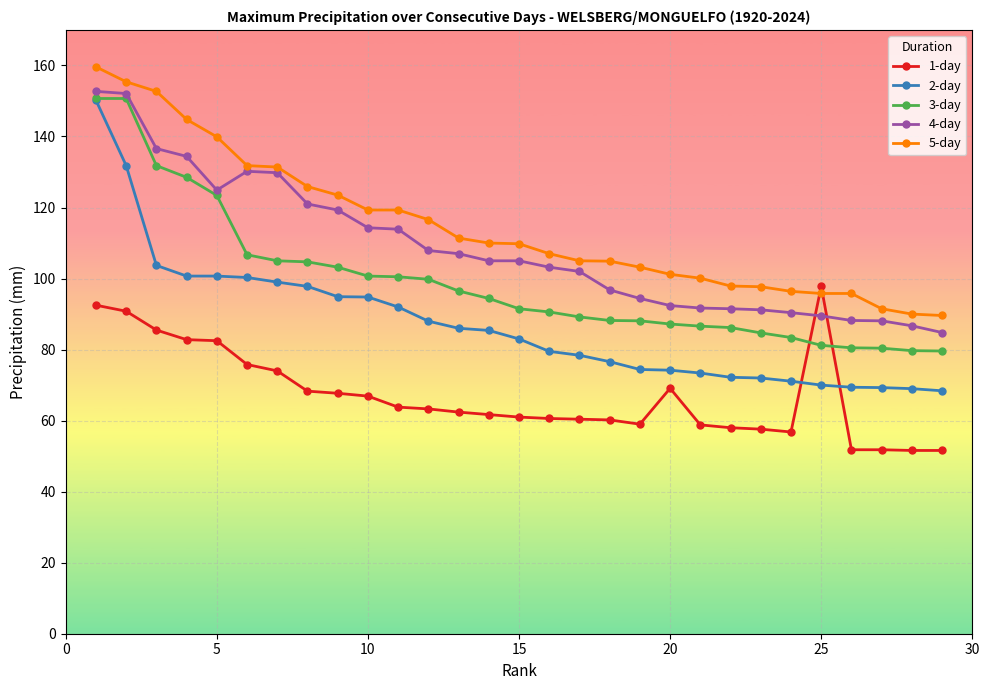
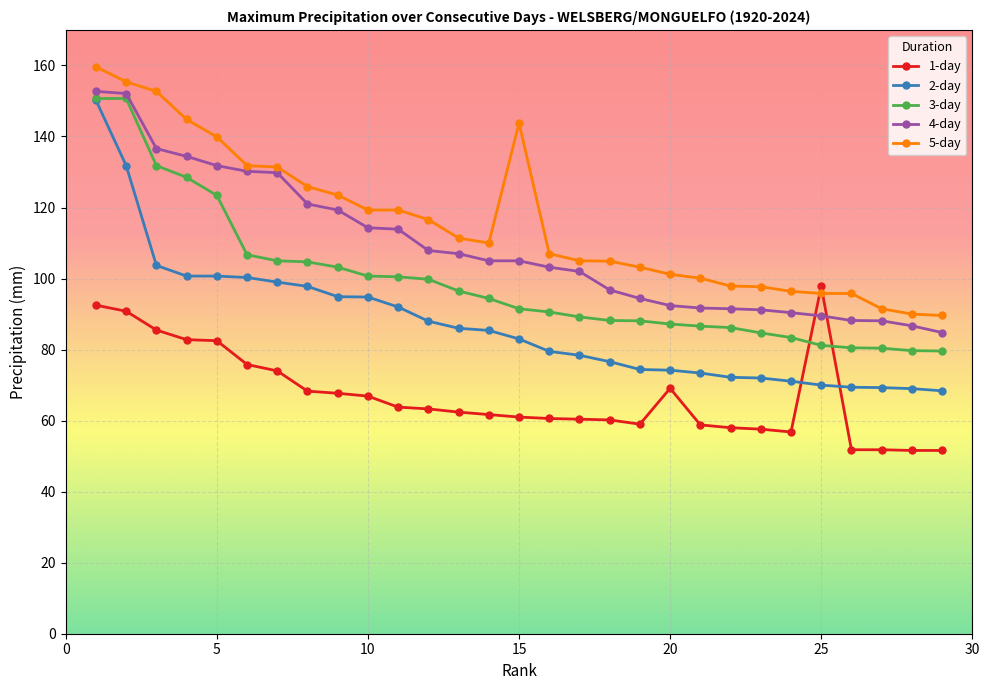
  {
    "1-day": {
      "5": 83,
      "10": 67,
      "15": 61,
      "20": 69,
      "25": 98
    },
    "2-day": {
      "5": 101,
      "10": 95,
      "15": 83,
      "20": 74,
      "25": 70
    },
    "3-day": {
      "5": 123,
      "10": 101,
      "15": 92,
      "20": 87,
      "25": 81
    },
    "4-day": {
-     "5": 125,
+     "5": 132,
      "10": 114,
      "15": 105,
      "20": 92,
      "25": 90
    },
    "5-day": {
      "5": 140,
      "10": 119,
-     "15": 110,
+     "15": 144,
      "20": 101,
      "25": 96
    }
  }
